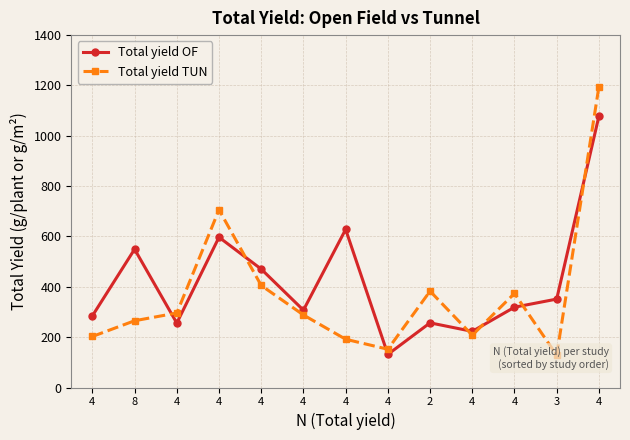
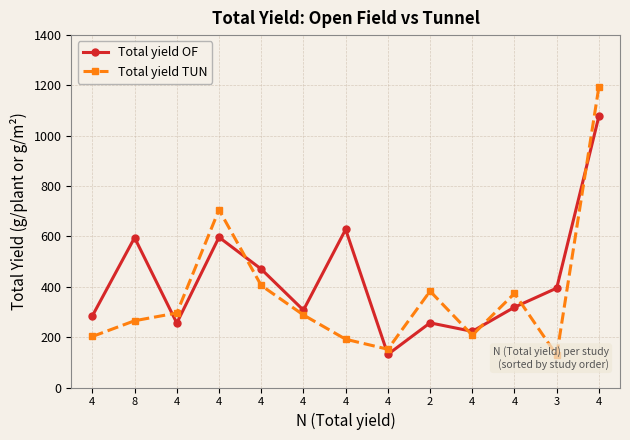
  {
    "Total yield OF": {
-     "8": 550,
+     "8": 600,
      "2": 260,
-     "3": 350
+     "3": 390
    },
    "Total yield TUN": {
      "8": 270,
      "2": 380
    }
  }
